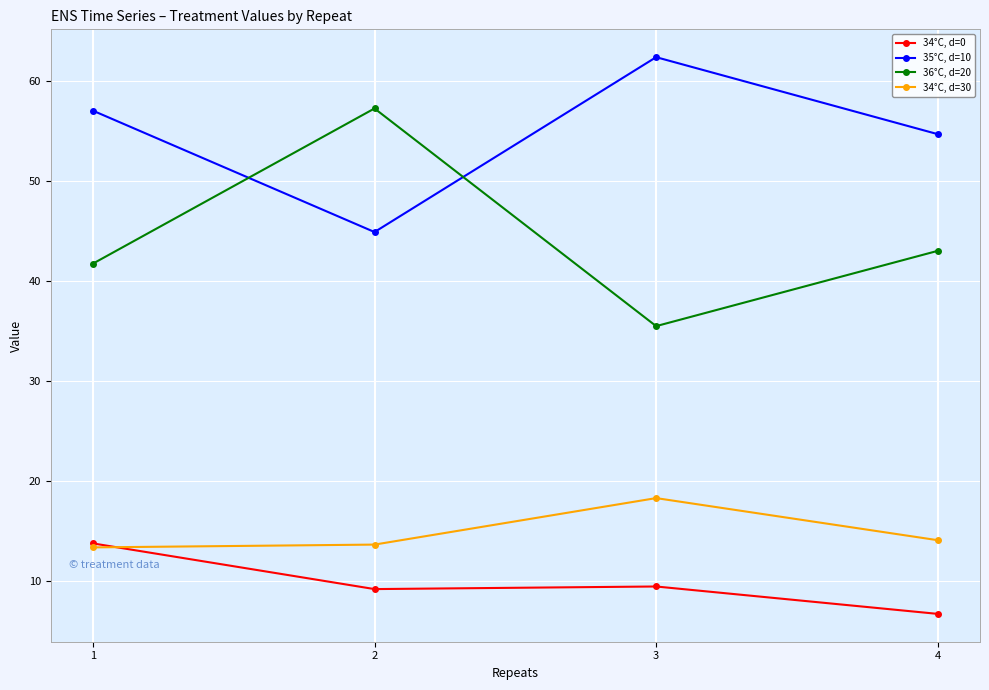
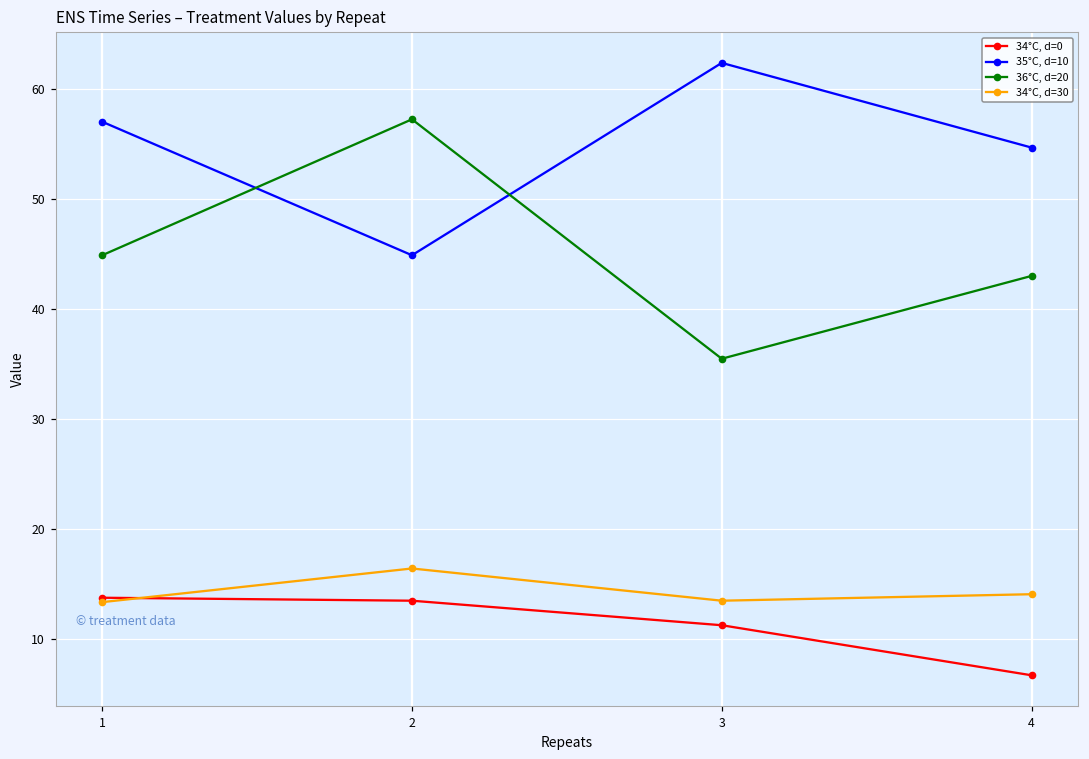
  {
    "34°C, d=0": {
      "1": 14,
-     "2": 9,
-     "3": 9,
+     "2": 14,
+     "3": 11,
      "4": 7
    },
    "35°C, d=10": {
      "1": 57,
      "2": 45,
      "3": 62,
      "4": 55
    },
    "36°C, d=20": {
-     "1": 42,
+     "1": 45,
      "2": 57,
      "3": 36,
      "4": 43
    },
    "34°C, d=30": {
      "1": 13,
-     "2": 14,
-     "3": 18,
+     "2": 16,
+     "3": 14,
      "4": 14
    }
  }
